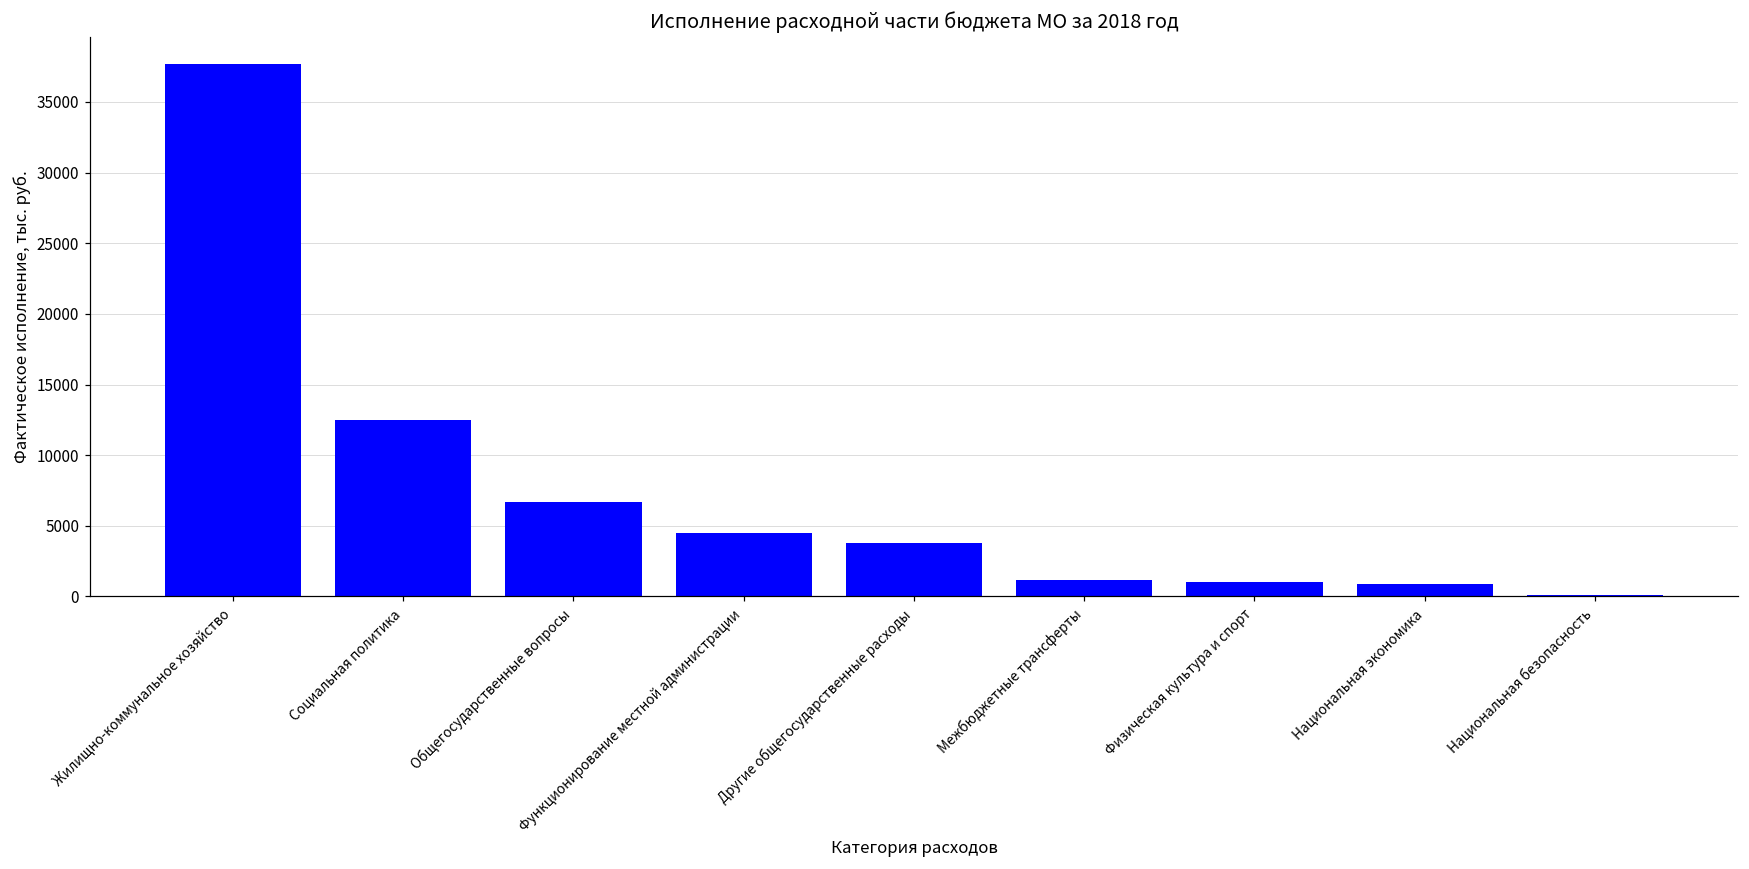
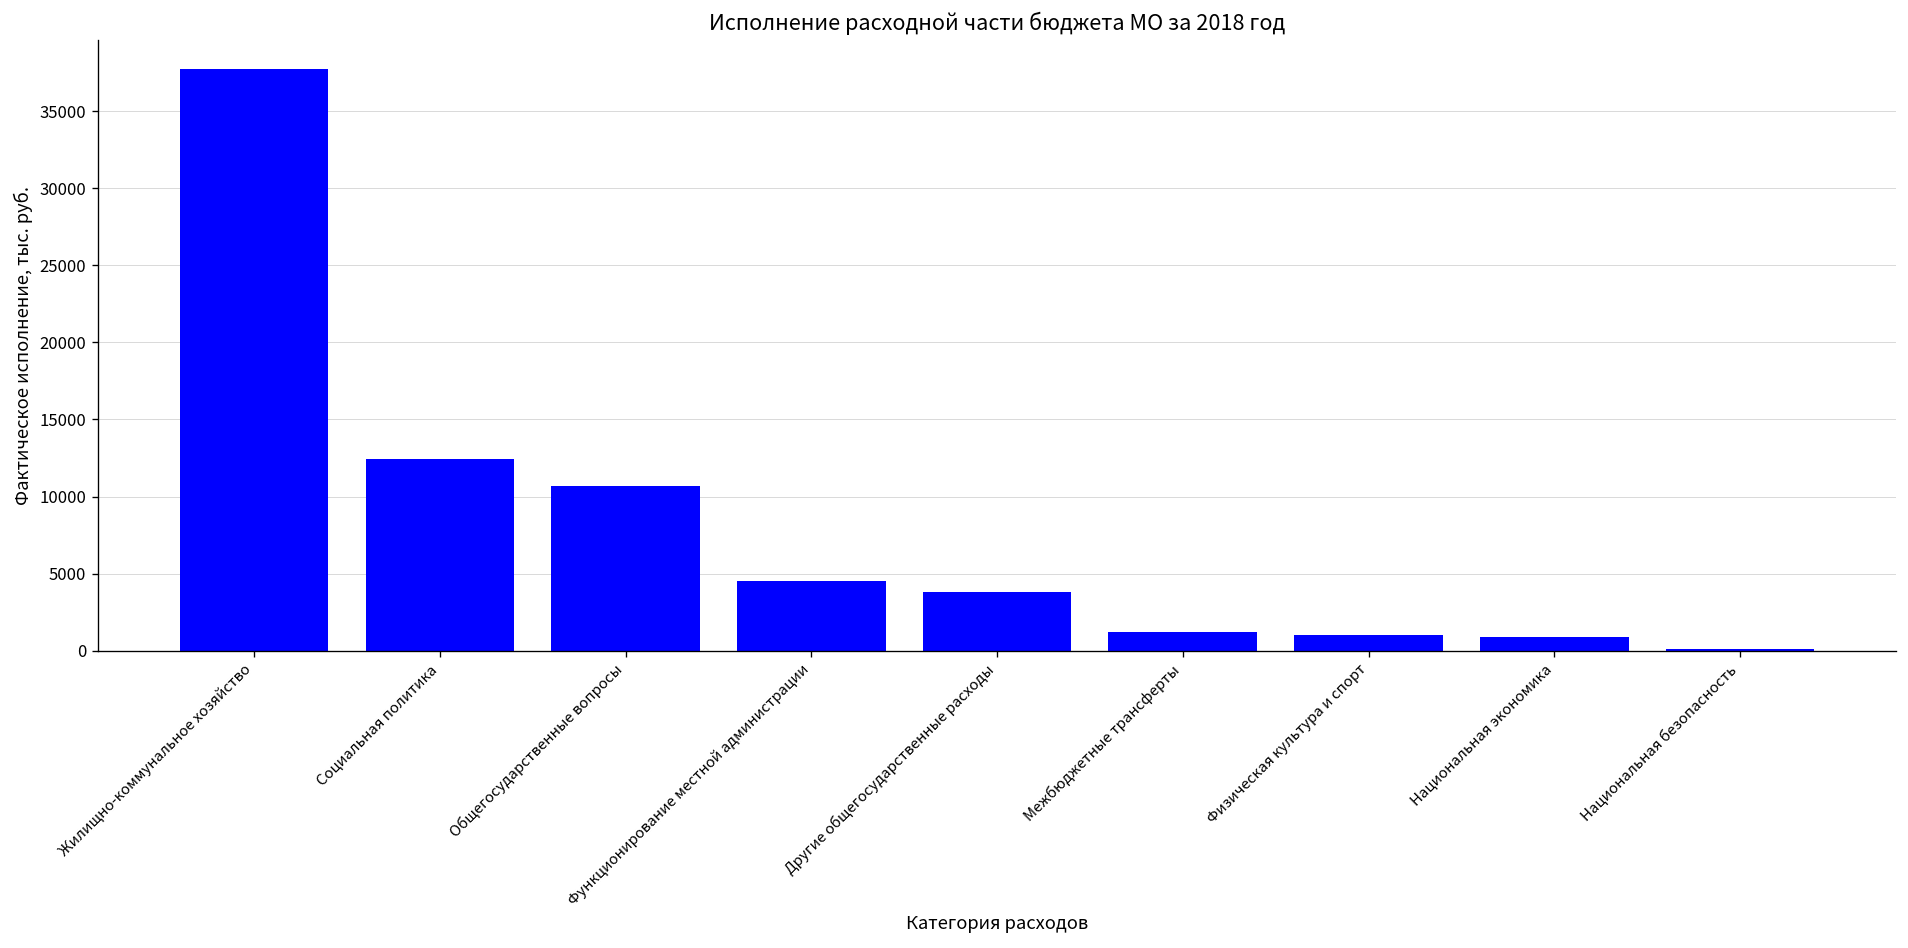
  {
    "Жилищно-коммунальное хозяйство": 37700,
    "Социальная политика": 12500,
-   "Общегосударственные вопросы": 6700,
+   "Общегосударственные вопросы": 10700,
    "Функционирование местной администрации": 4500,
    "Другие общегосударственные расходы": 3800,
    "Межбюджетные трансферты": 1200,
    "Физическая культура и спорт": 1000,
    "Национальная экономика": 900
  }
